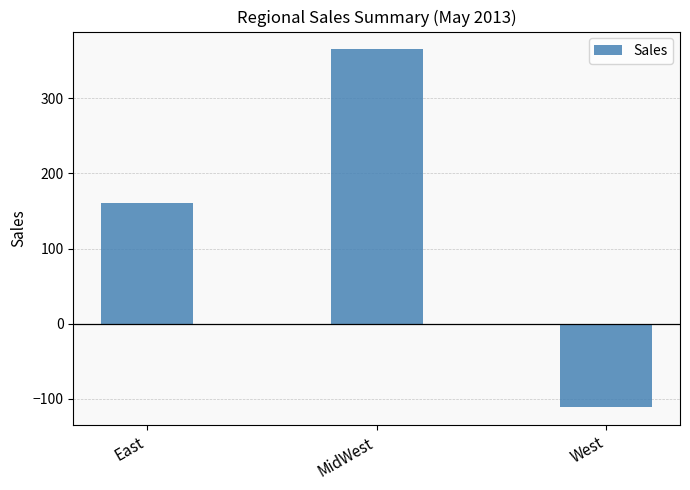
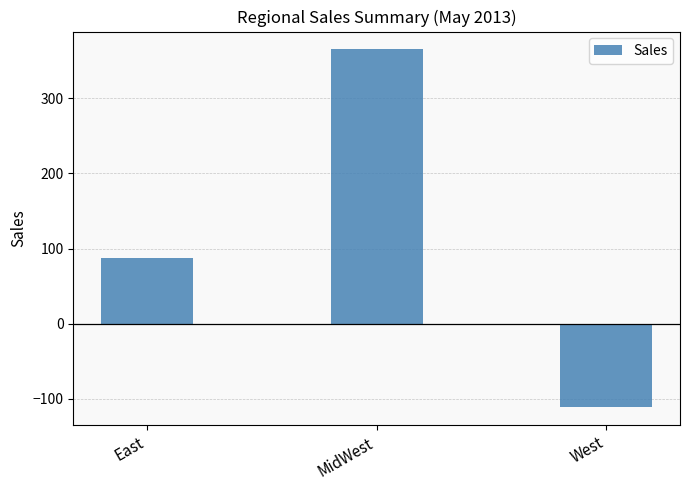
  {
-   "East": 160,
+   "East": 90,
    "MidWest": 370,
    "West": -110
  }
